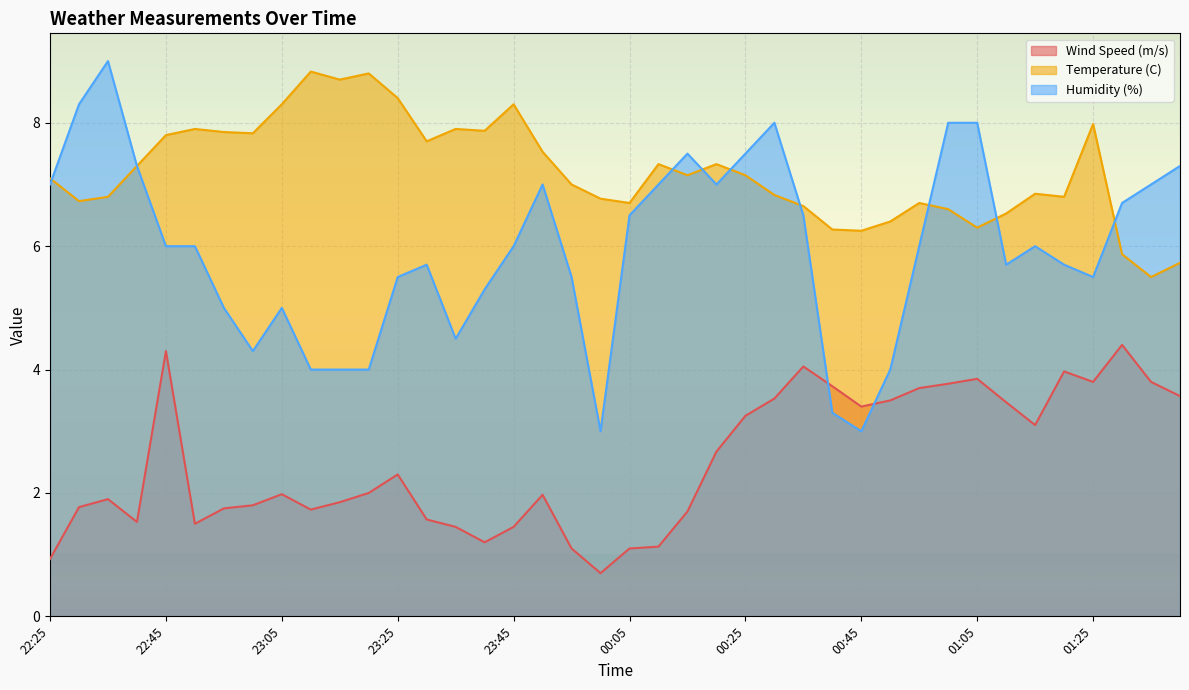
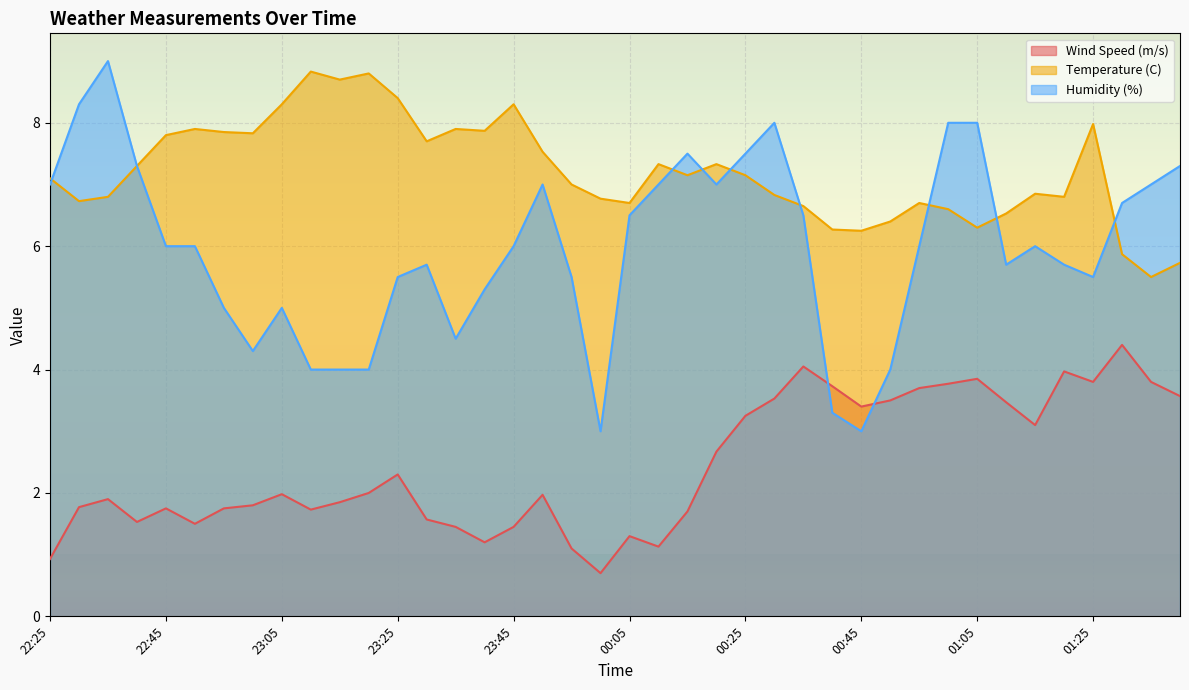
  {
    "Wind Speed (m/s)": {
      "22:25": 0.9,
-     "22:45": 4.3,
+     "22:45": 1.8,
      "23:05": 2.0,
      "23:25": 2.3,
      "23:45": 1.5,
-     "00:05": 1.1,
+     "00:05": 1.3,
      "00:25": 3.3,
      "00:45": 3.4,
      "01:05": 3.9,
      "01:25": 3.8
    },
    "Temperature (C)": {
      "22:25": 7.1,
      "22:45": 7.8,
      "23:05": 8.3,
      "23:25": 8.4,
      "23:45": 8.3,
      "00:05": 6.7,
      "00:25": 7.2,
      "00:45": 6.3,
      "01:05": 6.3,
      "01:25": 8.0
    },
    "Humidity (%)": {
      "22:25": 7.0,
      "22:45": 6.0,
      "23:05": 5.0,
      "23:25": 5.5,
      "23:45": 6.0,
      "00:05": 6.5,
      "00:25": 7.5,
      "00:45": 3.0,
      "01:05": 8.0,
      "01:25": 5.5
    }
  }
